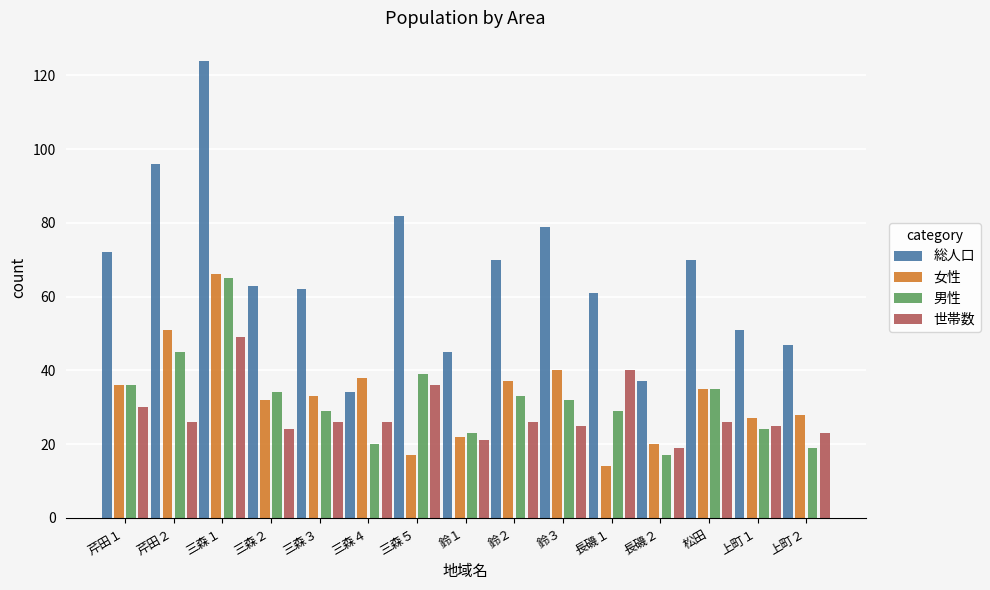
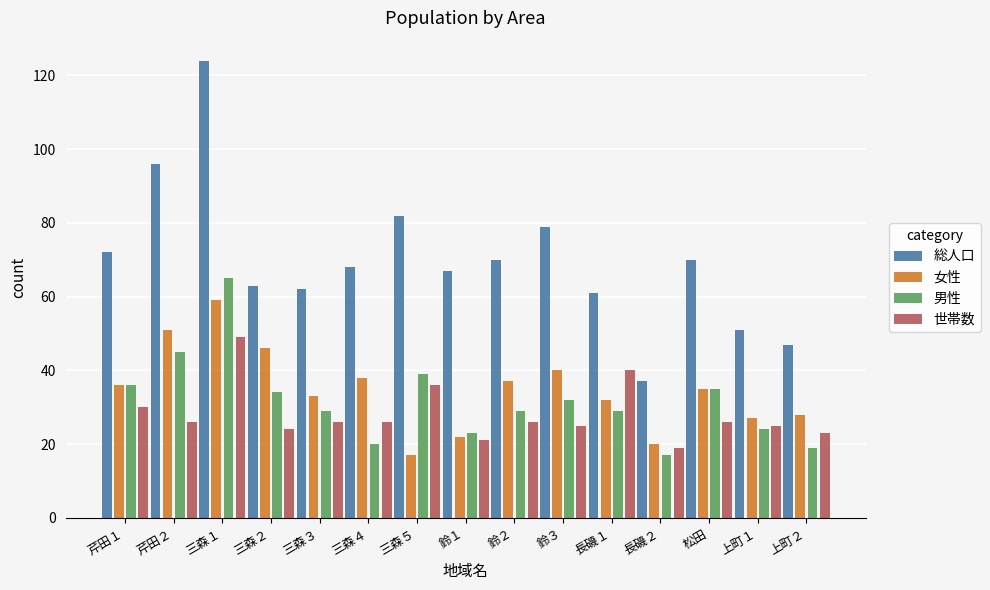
  {
    "総人口": {
      "芹田１": 72,
      "芹田２": 96,
      "三森１": 124,
      "三森２": 63,
      "三森３": 62,
-     "三森４": 34,
+     "三森４": 68,
      "三森５": 82,
-     "鈴１": 45,
+     "鈴１": 67,
      "鈴２": 70,
      "鈴３": 79,
      "長磯１": 61,
      "長磯２": 37,
      "松田": 70,
      "上町１": 51,
      "上町２": 47
    },
    "女性": {
      "芹田１": 36,
      "芹田２": 51,
-     "三森１": 66,
-     "三森２": 32,
+     "三森１": 59,
+     "三森２": 46,
      "三森３": 33,
      "三森４": 38,
      "三森５": 17,
      "鈴１": 22,
      "鈴２": 37,
      "鈴３": 40,
-     "長磯１": 14,
+     "長磯１": 32,
      "長磯２": 20,
      "松田": 35,
      "上町１": 27,
      "上町２": 28
    },
    "男性": {
      "芹田１": 36,
      "芹田２": 45,
      "三森１": 65,
      "三森２": 34,
      "三森３": 29,
      "三森４": 20,
      "三森５": 39,
      "鈴１": 23,
-     "鈴２": 33,
+     "鈴２": 29,
      "鈴３": 32,
      "長磯１": 29,
      "長磯２": 17,
      "松田": 35,
      "上町１": 24,
      "上町２": 19
    },
    "世帯数": {
      "芹田１": 30,
      "芹田２": 26,
      "三森１": 49,
      "三森２": 24,
      "三森３": 26,
      "三森４": 26,
      "三森５": 36,
      "鈴１": 21,
      "鈴２": 26,
      "鈴３": 25,
      "長磯１": 40,
      "長磯２": 19,
      "松田": 26,
      "上町１": 25,
      "上町２": 23
    }
  }
